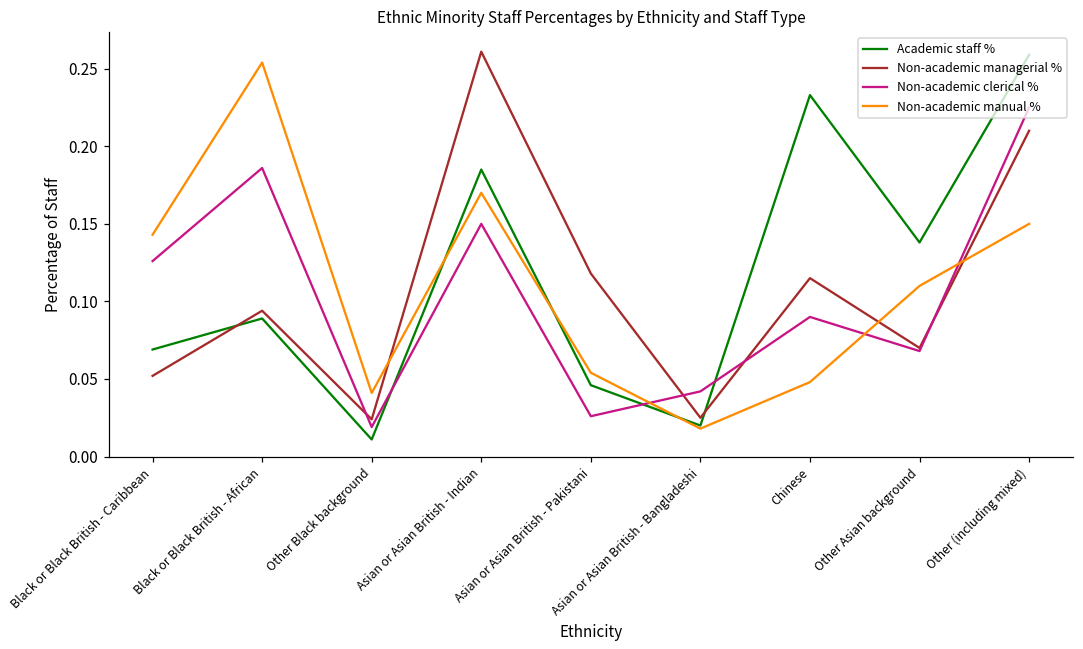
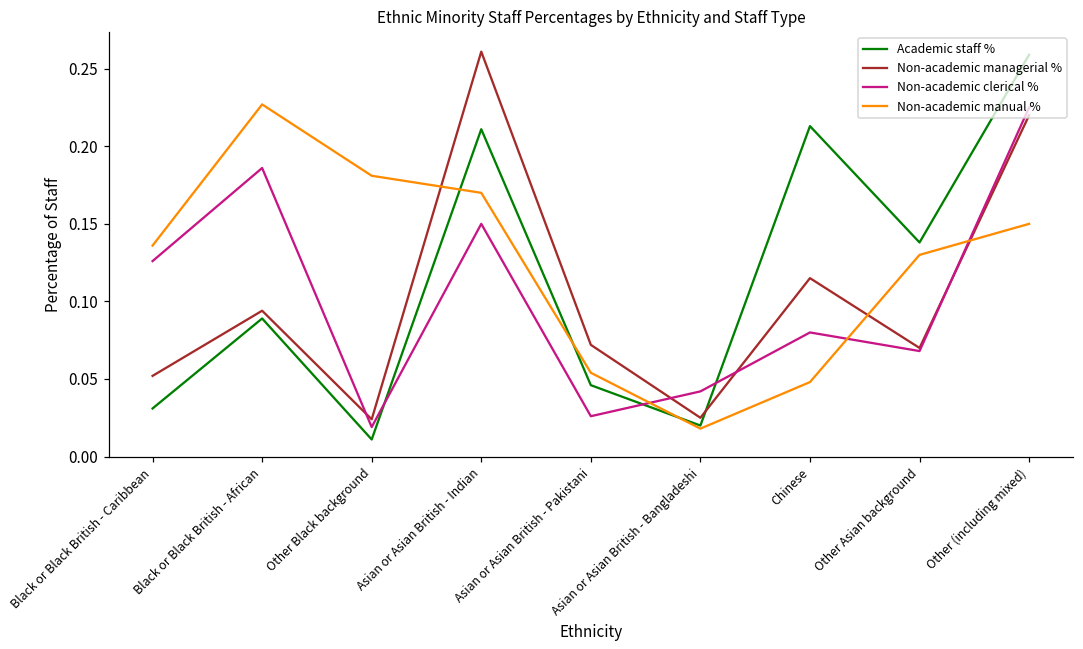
  {
    "Academic staff %": {
-     "Black or Black British - Caribbean": 0.069,
+     "Black or Black British - Caribbean": 0.031,
      "Black or Black British - African": 0.089,
      "Other Black background": 0.011,
-     "Asian or Asian British - Indian": 0.185,
+     "Asian or Asian British - Indian": 0.211,
      "Asian or Asian British - Pakistani": 0.046,
      "Asian or Asian British - Bangladeshi": 0.020,
-     "Chinese": 0.233,
+     "Chinese": 0.213,
      "Other Asian background": 0.138
    },
    "Non-academic managerial %": {
      "Black or Black British - Caribbean": 0.052,
      "Black or Black British - African": 0.094,
      "Other Black background": 0.024,
      "Asian or Asian British - Indian": 0.261,
-     "Asian or Asian British - Pakistani": 0.118,
+     "Asian or Asian British - Pakistani": 0.072,
      "Asian or Asian British - Bangladeshi": 0.025,
      "Chinese": 0.115,
      "Other Asian background": 0.070,
-     "Other (including mixed)": 0.21
+     "Other (including mixed)": 0.22
    },
    "Non-academic clerical %": {
      "Black or Black British - Caribbean": 0.126,
      "Black or Black British - African": 0.186,
      "Other Black background": 0.02,
      "Asian or Asian British - Indian": 0.15,
      "Asian or Asian British - Pakistani": 0.026,
      "Asian or Asian British - Bangladeshi": 0.042,
-     "Chinese": 0.09,
+     "Chinese": 0.08,
      "Other Asian background": 0.068
    },
    "Non-academic manual %": {
-     "Black or Black British - Caribbean": 0.143,
-     "Black or Black British - African": 0.254,
-     "Other Black background": 0.041,
+     "Black or Black British - Caribbean": 0.136,
+     "Black or Black British - African": 0.227,
+     "Other Black background": 0.181,
      "Asian or Asian British - Indian": 0.170,
      "Asian or Asian British - Pakistani": 0.054,
      "Asian or Asian British - Bangladeshi": 0.018,
      "Chinese": 0.048,
-     "Other Asian background": 0.11,
+     "Other Asian background": 0.13,
      "Other (including mixed)": 0.150
    }
  }
